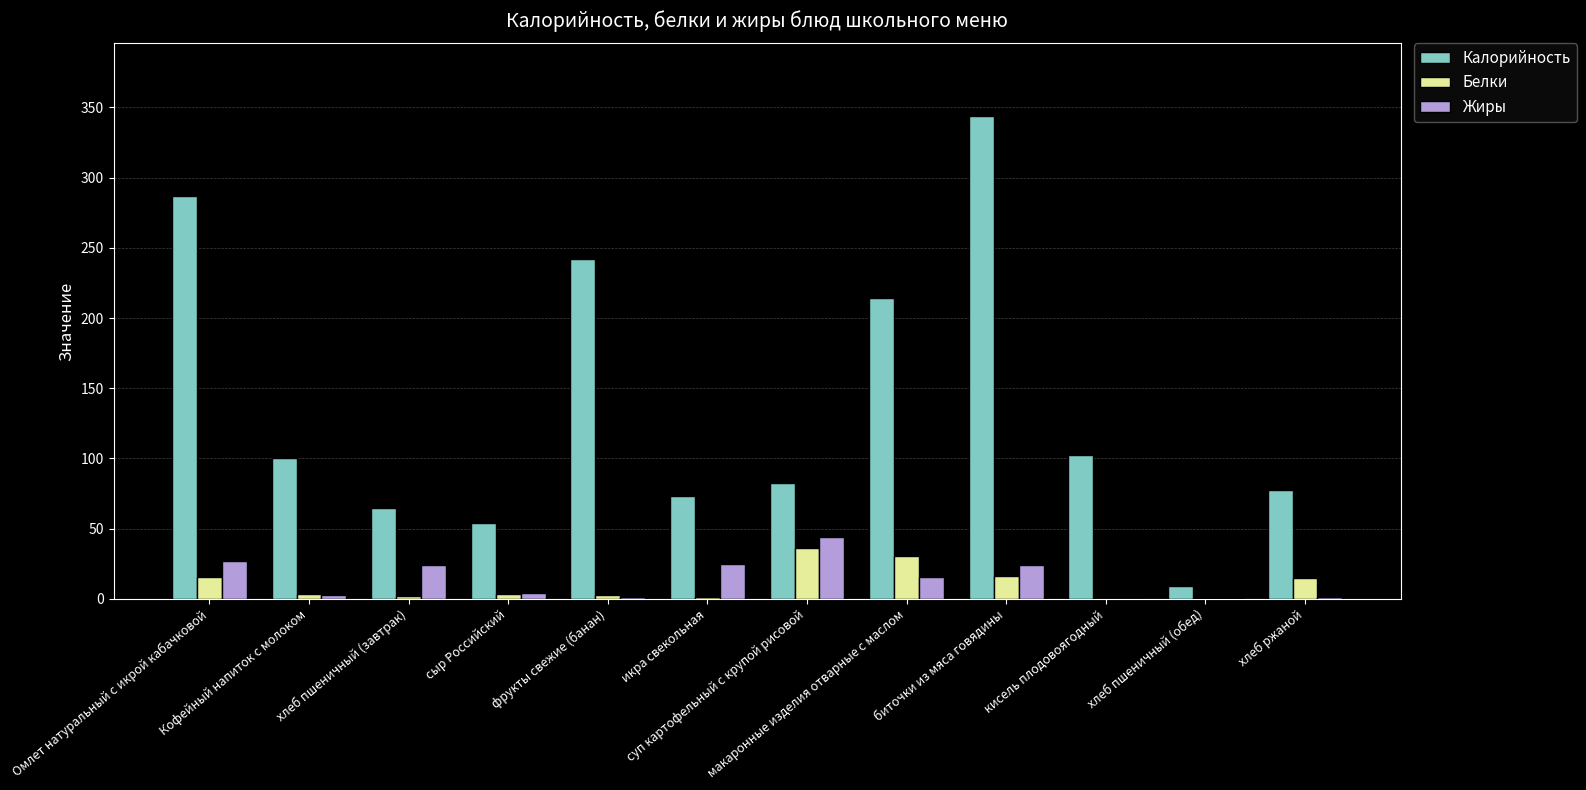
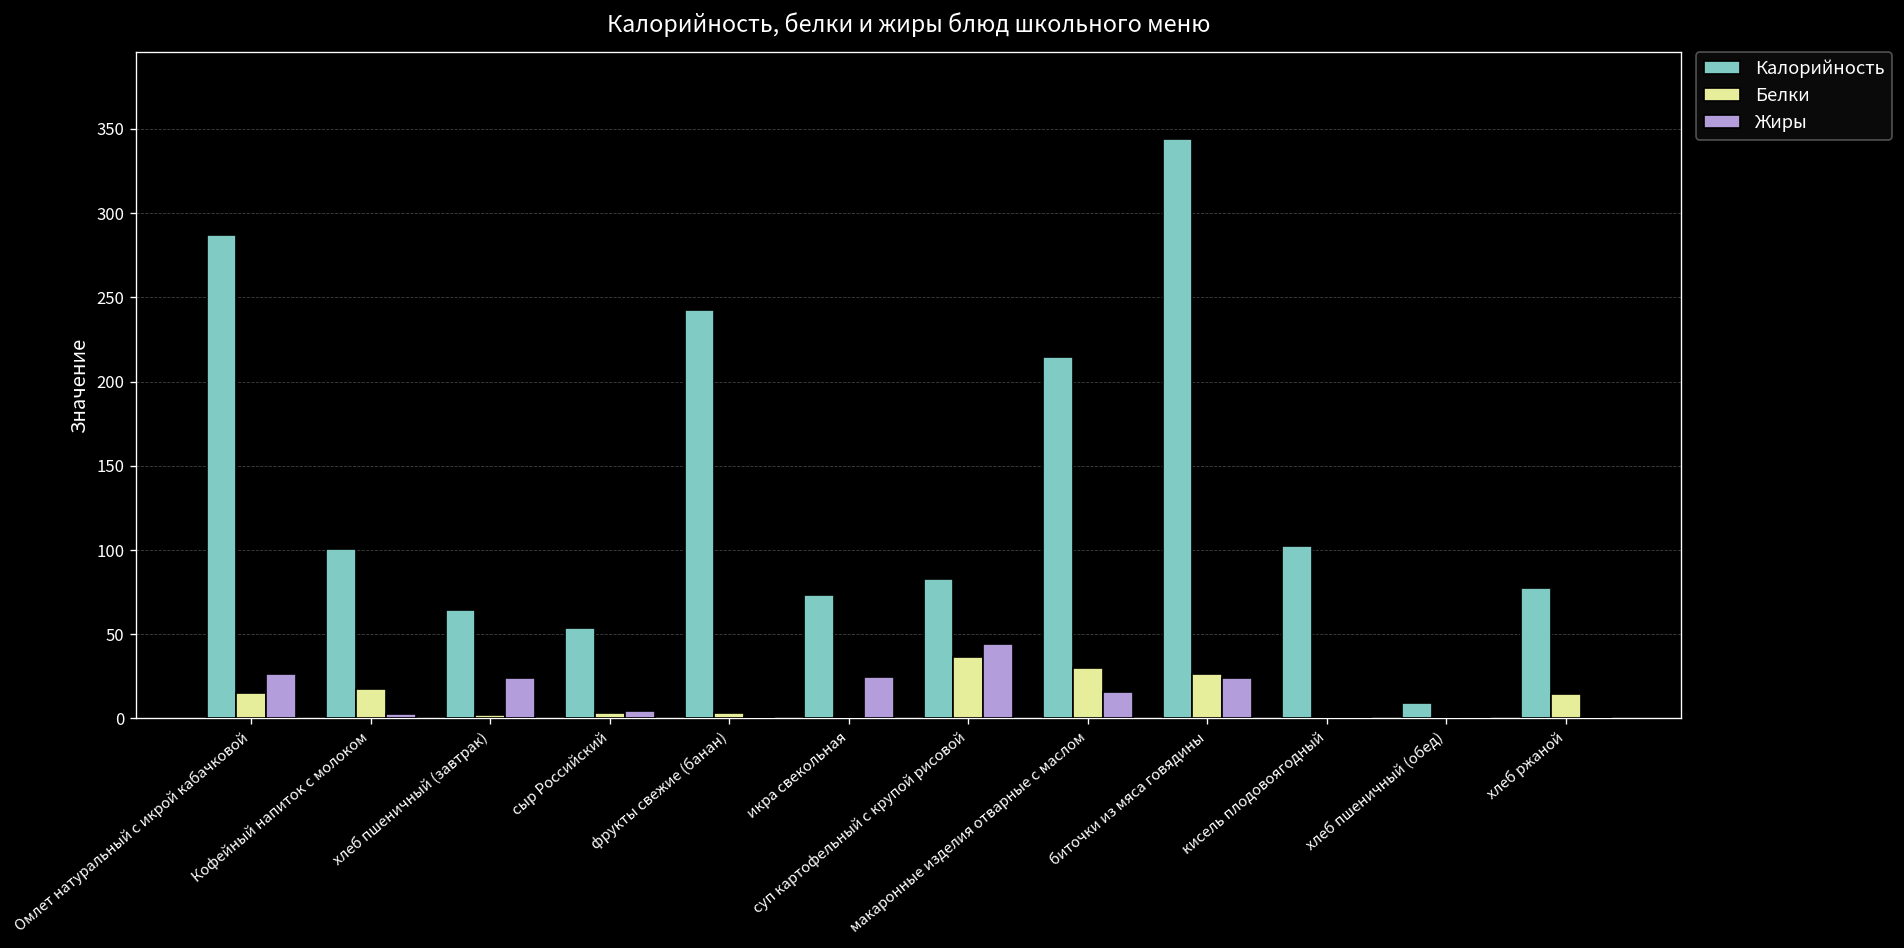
  {
    "Калорийность": {
      "Омлет натуральный с икрой кабачковой": 287,
      "Кофейный напиток с молоком": 101,
      "хлеб пшеничный (завтрак)": 64,
      "сыр Российский": 54,
      "фрукты свежие (банан)": 242,
      "икра свекольная": 73,
      "суп картофельный с крупой рисовой": 83,
      "макаронные изделия отварные с маслом": 214,
      "биточки из мяса говядины": 344,
      "кисель плодовоягодный": 102,
      "хлеб пшеничный (обед)": 9,
      "хлеб ржаной": 78
    },
    "Белки": {
      "Омлет натуральный с икрой кабачковой": 15,
-     "Кофейный напиток с молоком": 3,
+     "Кофейный напиток с молоком": 17,
      "хлеб пшеничный (завтрак)": 2,
      "сыр Российский": 3,
      "фрукты свежие (банан)": 3,
      "суп картофельный с крупой рисовой": 36,
      "макаронные изделия отварные с маслом": 30,
-     "биточки из мяса говядины": 17,
+     "биточки из мяса говядины": 26,
      "хлеб ржаной": 15
    },
    "Жиры": {
      "Омлет натуральный с икрой кабачковой": 27,
      "Кофейный напиток с молоком": 3,
      "хлеб пшеничный (завтрак)": 24,
      "сыр Российский": 4,
      "икра свекольная": 25,
      "суп картофельный с крупой рисовой": 44,
      "макаронные изделия отварные с маслом": 15,
      "биточки из мяса говядины": 24
    }
  }
